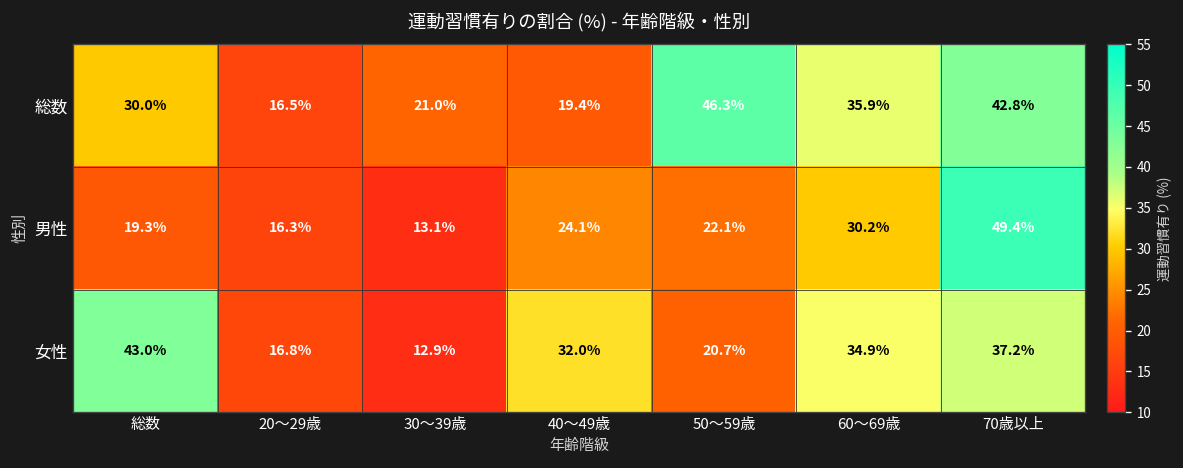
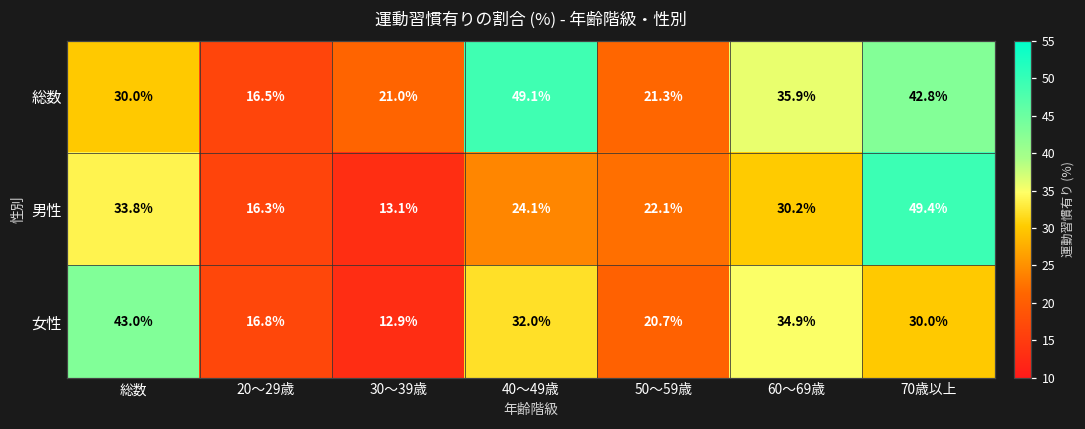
  {
    "総数": {
      "総数": "30.0%",
      "20～29歳": "16.5%",
      "30～39歳": "21.0%",
-     "40～49歳": "19.4%",
-     "50～59歳": "46.3%",
+     "40～49歳": "49.1%",
+     "50～59歳": "21.3%",
      "60～69歳": "35.9%",
      "70歳以上": "42.8%"
    },
    "男性": {
-     "総数": "19.3%",
+     "総数": "33.8%",
      "20～29歳": "16.3%",
      "30～39歳": "13.1%",
      "40～49歳": "24.1%",
      "50～59歳": "22.1%",
      "60～69歳": "30.2%",
      "70歳以上": "49.4%"
    },
    "女性": {
      "総数": "43.0%",
      "20～29歳": "16.8%",
      "30～39歳": "12.9%",
      "40～49歳": "32.0%",
      "50～59歳": "20.7%",
      "60～69歳": "34.9%",
-     "70歳以上": "37.2%"
+     "70歳以上": "30.0%"
    }
  }
